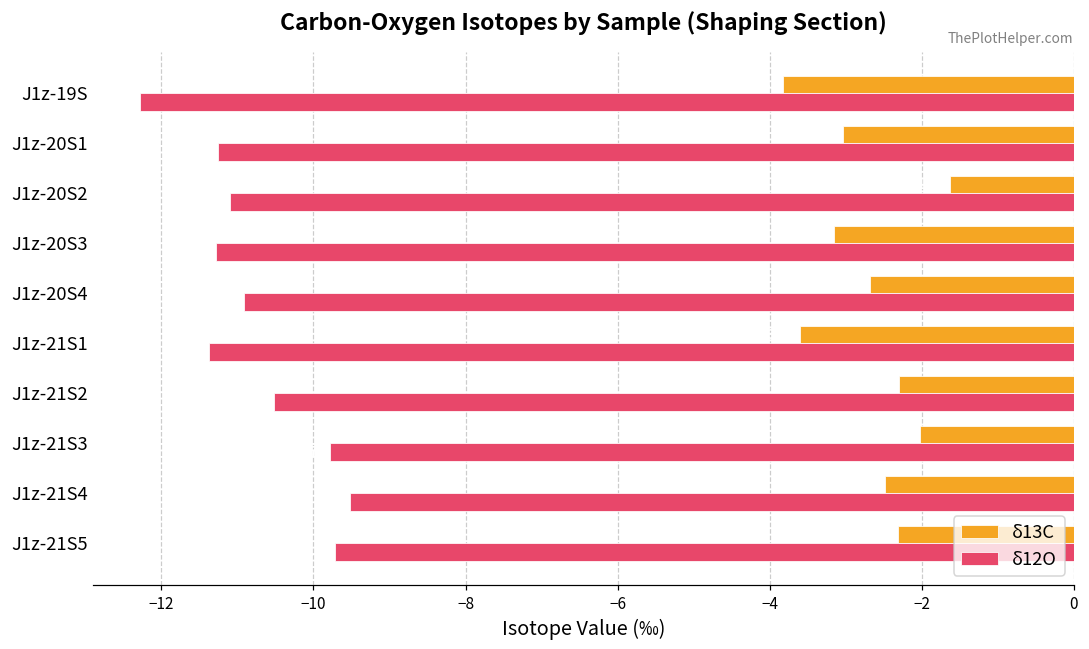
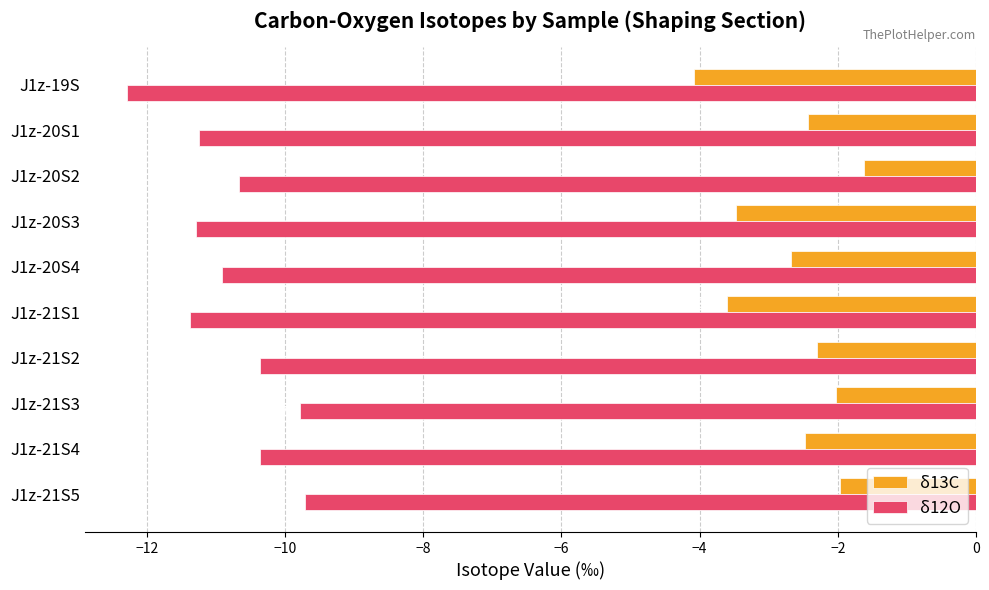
  {
    "δ13C": {
-     "J1z-19S": -3.8,
-     "J1z-20S1": -3.0,
+     "J1z-19S": -4.1,
+     "J1z-20S1": -2.4,
      "J1z-20S2": -1.6,
-     "J1z-20S3": -3.1,
+     "J1z-20S3": -3.5,
      "J1z-20S4": -2.7,
      "J1z-21S1": -3.6,
      "J1z-21S2": -2.3,
      "J1z-21S3": -2.0,
      "J1z-21S4": -2.5,
-     "J1z-21S5": -2.3
+     "J1z-21S5": -2.0
    },
    "δ12O": {
      "J1z-19S": -12.3,
      "J1z-20S1": -11.2,
-     "J1z-20S2": -11.1,
+     "J1z-20S2": -10.7,
      "J1z-20S3": -11.3,
      "J1z-20S4": -10.9,
      "J1z-21S1": -11.4,
-     "J1z-21S2": -10.5,
+     "J1z-21S2": -10.4,
      "J1z-21S3": -9.8,
-     "J1z-21S4": -9.5,
+     "J1z-21S4": -10.4,
      "J1z-21S5": -9.7
    }
  }
